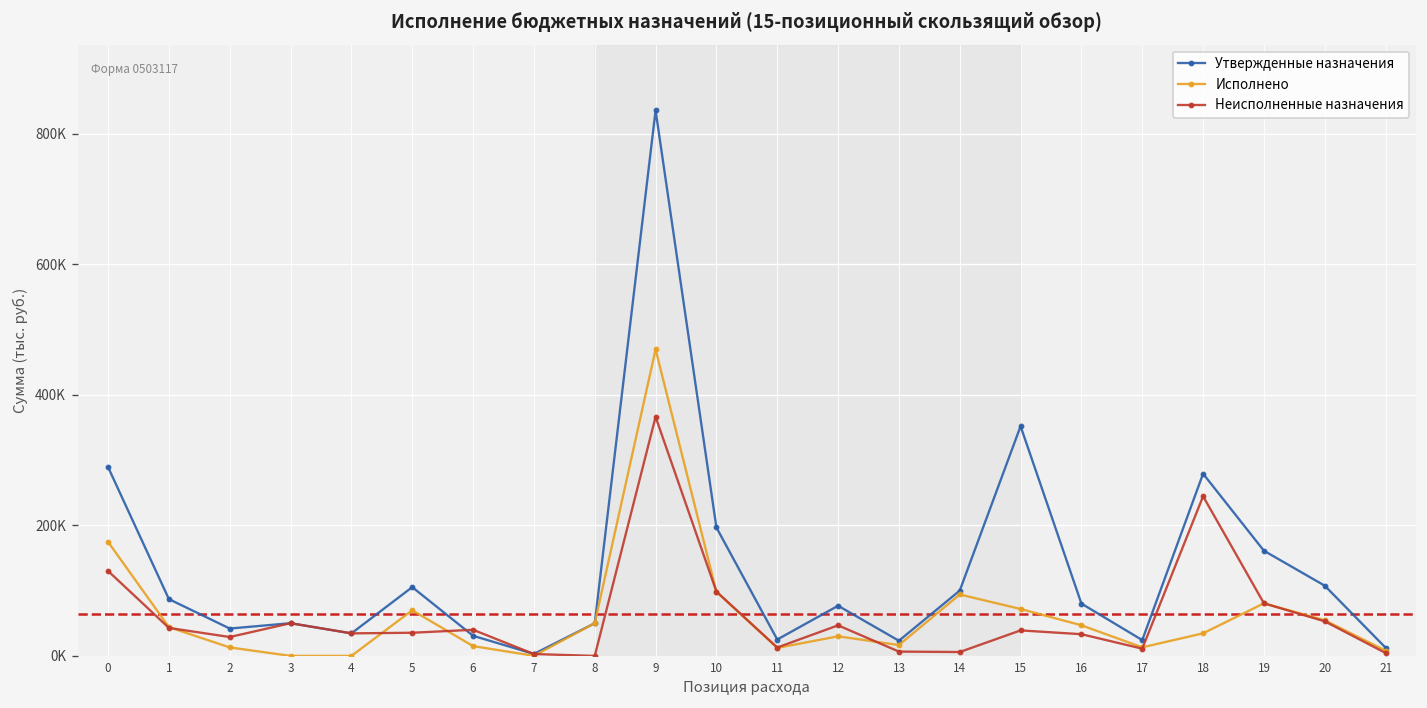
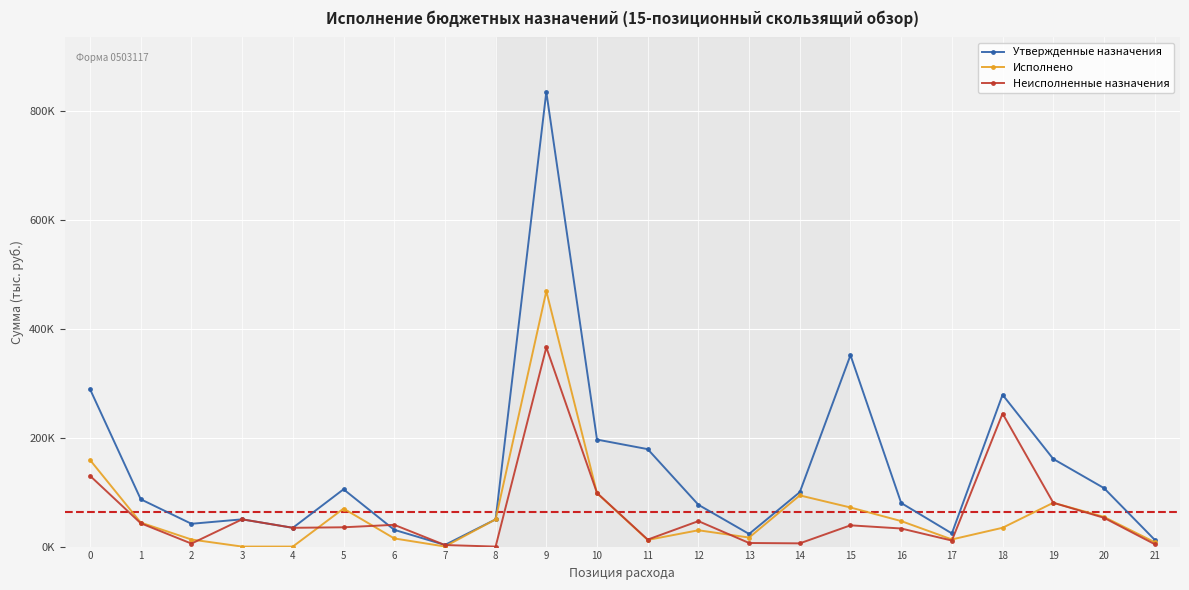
  {
    "Утвержденные назначения": {
      "0": 290000,
      "1": 90000,
      "2": 40000,
      "5": 110000,
      "6": 30000,
      "9": 840000,
      "10": 200000,
-     "11": 30000,
+     "11": 180000,
      "12": 80000,
      "13": 20000,
      "14": 100000,
      "15": 350000,
      "16": 80000,
      "17": 20000,
      "18": 280000,
      "19": 160000,
      "20": 110000
    },
    "Исполнено": {
-     "0": 170000,
+     "0": 160000,
      "2": 10000,
      "3": 0,
      "4": 0,
      "5": 70000,
      "6": 20000,
      "9": 470000,
      "12": 30000,
      "13": 20000,
      "14": 90000,
      "15": 70000,
      "16": 50000,
      "18": 30000
    },
    "Неисполненные назначения": {
      "0": 130000,
-     "2": 30000,
+     "2": 10000,
      "5": 40000,
      "6": 40000,
      "8": 0,
      "9": 370000,
      "12": 50000,
      "13": 10000,
      "14": 10000,
      "15": 40000,
      "16": 30000,
      "18": 240000
    }
  }
